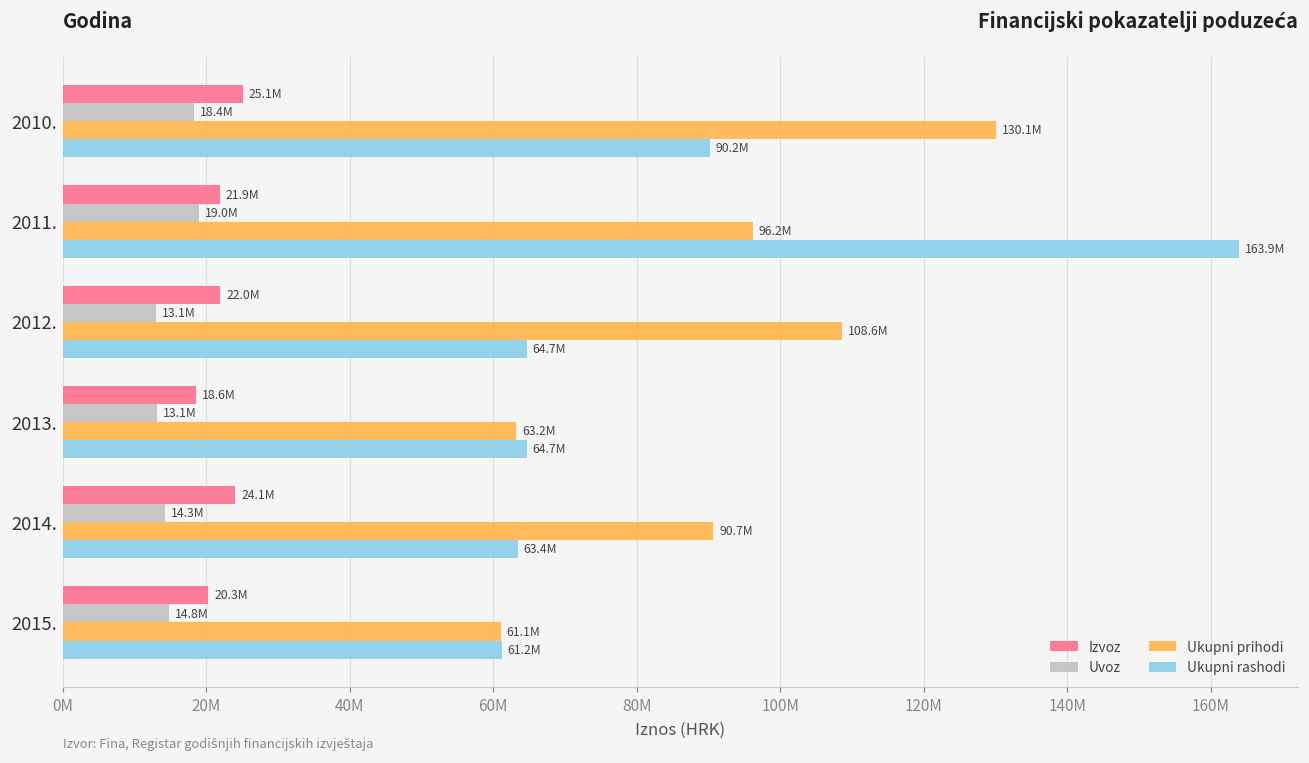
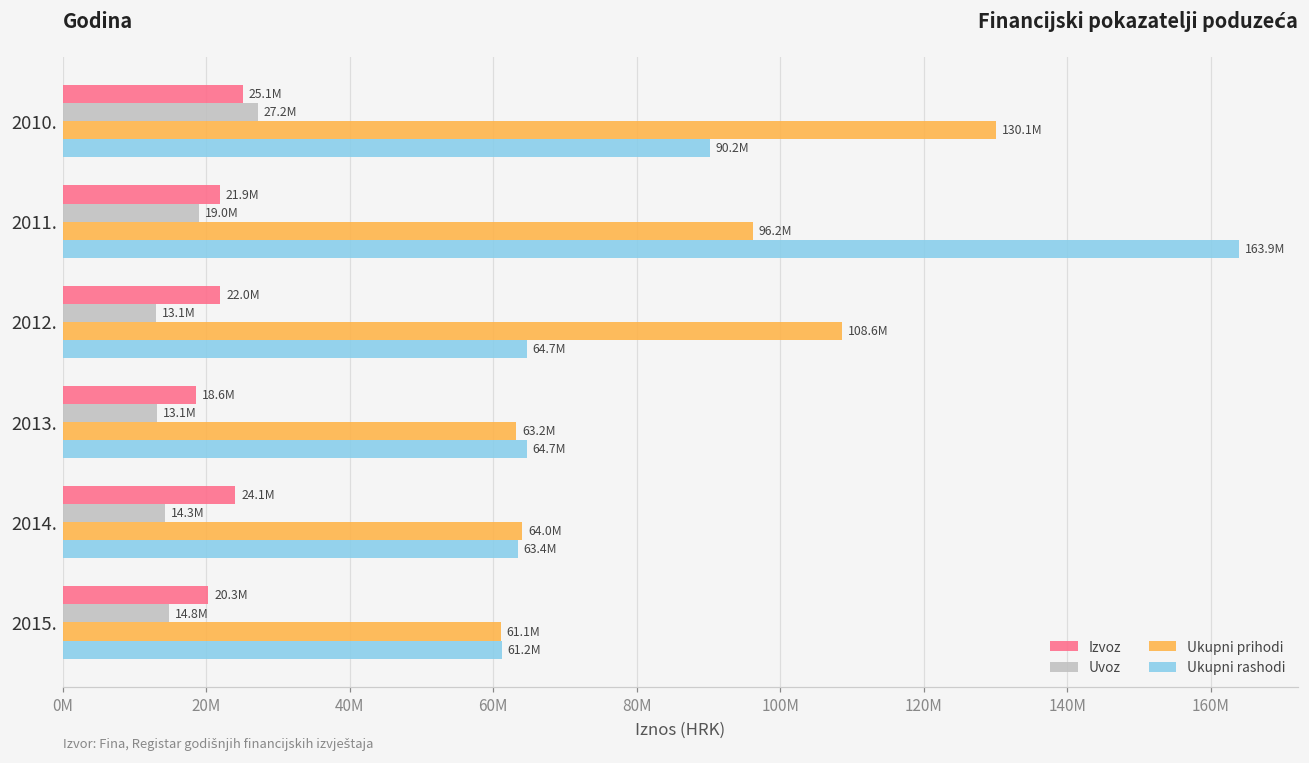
  {
    "Izvoz": {
      "2010.": "25.1M",
      "2011.": "21.9M",
      "2012.": "22.0M",
      "2013.": "18.6M",
      "2014.": "24.1M",
      "2015.": "20.3M"
    },
    "Uvoz": {
-     "2010.": "18.4M",
+     "2010.": "27.2M",
      "2011.": "19.0M",
      "2012.": "13.1M",
      "2013.": "13.1M",
      "2014.": "14.3M",
      "2015.": "14.8M"
    },
    "Ukupni prihodi": {
      "2010.": "130.1M",
      "2011.": "96.2M",
      "2012.": "108.6M",
      "2013.": "63.2M",
-     "2014.": "90.7M",
+     "2014.": "64.0M",
      "2015.": "61.1M"
    },
    "Ukupni rashodi": {
      "2010.": "90.2M",
      "2011.": "163.9M",
      "2012.": "64.7M",
      "2013.": "64.7M",
      "2014.": "63.4M",
      "2015.": "61.2M"
    }
  }
